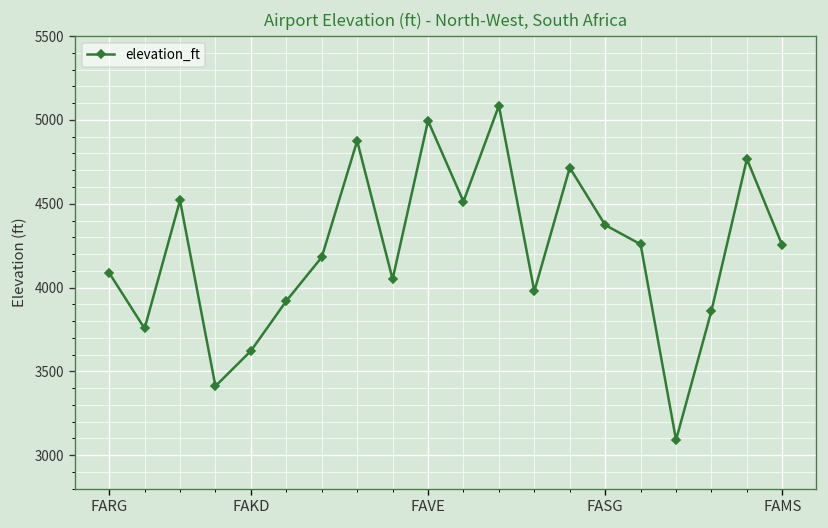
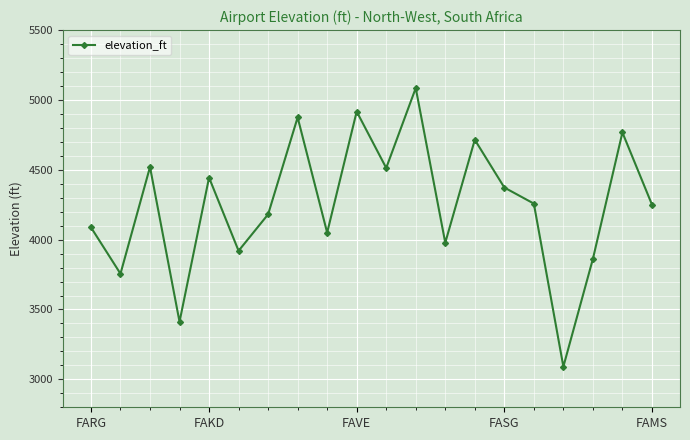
  {
    "FARG": 4090,
-   "FAKD": 3620,
-   "FAVE": 5000,
+   "FAKD": 4440,
+   "FAVE": 4920,
    "FASG": 4370,
    "FAMS": 4250
  }
